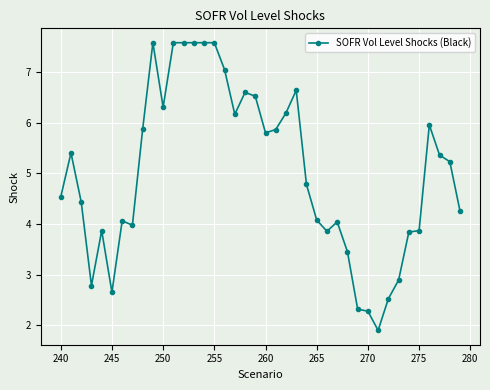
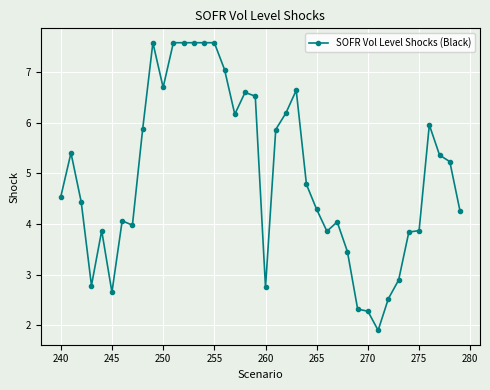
  {
    "240": 4.5,
    "245": 2.7,
-   "250": 6.3,
+   "250": 6.7,
    "255": 7.6,
-   "260": 5.8,
-   "265": 4.1,
+   "260": 2.7,
+   "265": 4.3,
    "270": 2.3,
    "275": 3.9
  }
